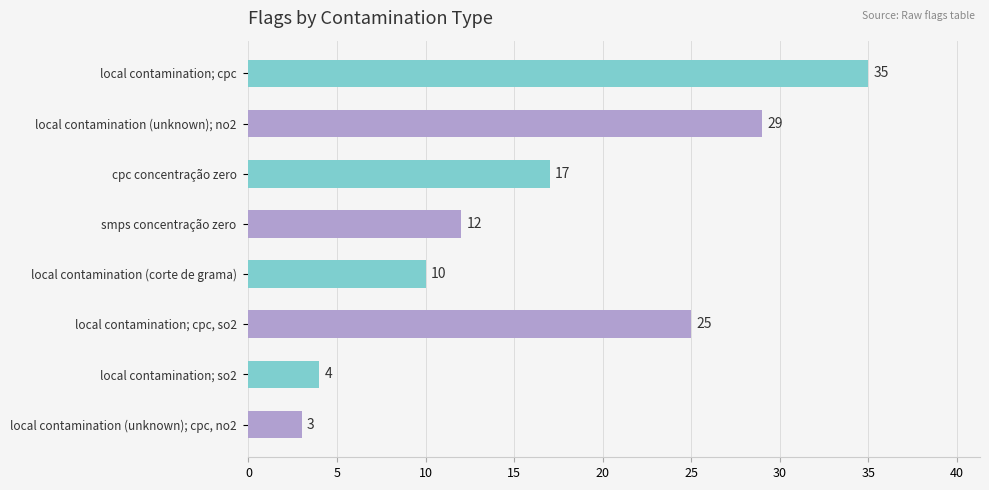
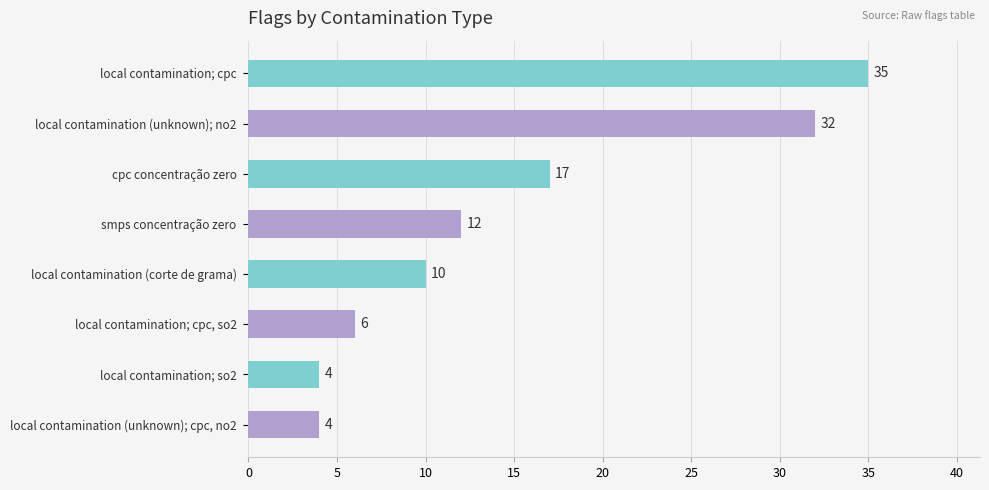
  {
    "local contamination; cpc": 35,
-   "local contamination (unknown); no2": 29,
+   "local contamination (unknown); no2": 32,
    "cpc concentração zero": 17,
    "smps concentração zero": 12,
    "local contamination (corte de grama)": 10,
-   "local contamination; cpc, so2": 25,
+   "local contamination; cpc, so2": 6,
    "local contamination; so2": 4,
-   "local contamination (unknown); cpc, no2": 3
+   "local contamination (unknown); cpc, no2": 4
  }
